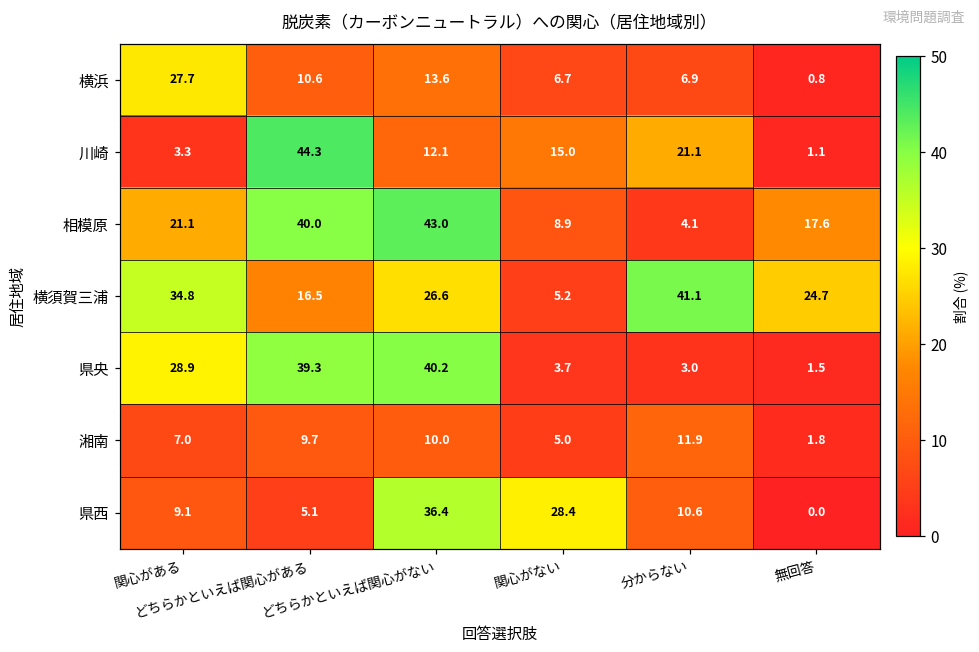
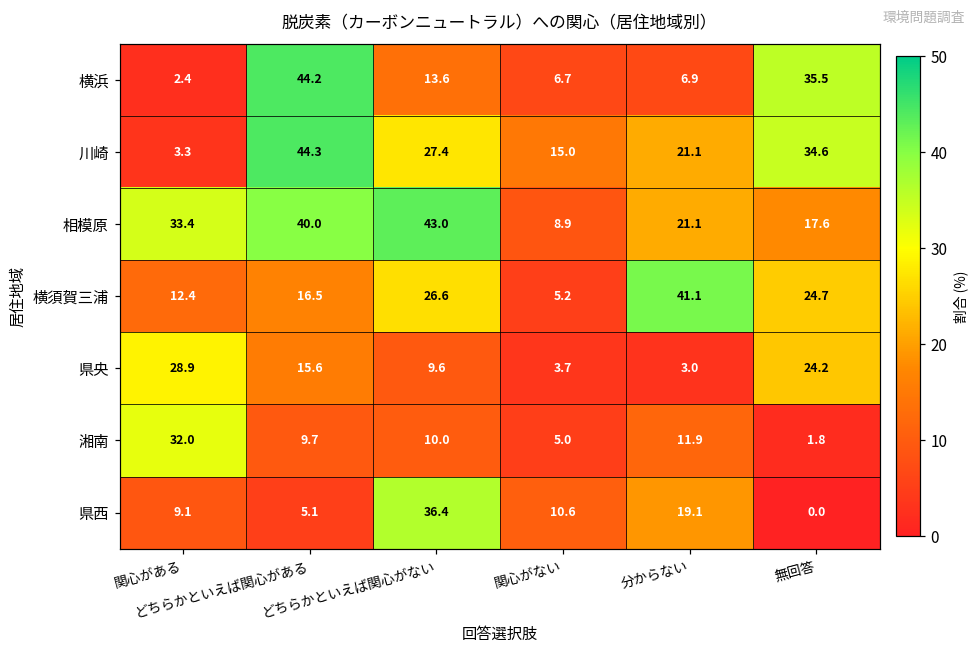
  {
    "横浜": {
-     "関心がある": 27.7,
-     "どちらかといえば関心がある": 10.6,
+     "関心がある": 2.4,
+     "どちらかといえば関心がある": 44.2,
      "どちらかといえば関心がない": 13.6,
      "関心がない": 6.7,
      "分からない": 6.9,
-     "無回答": 0.8
+     "無回答": 35.5
    },
    "川崎": {
      "関心がある": 3.3,
      "どちらかといえば関心がある": 44.3,
-     "どちらかといえば関心がない": 12.1,
+     "どちらかといえば関心がない": 27.4,
      "関心がない": 15.0,
      "分からない": 21.1,
-     "無回答": 1.1
+     "無回答": 34.6
    },
    "相模原": {
-     "関心がある": 21.1,
+     "関心がある": 33.4,
      "どちらかといえば関心がある": 40.0,
      "どちらかといえば関心がない": 43.0,
      "関心がない": 8.9,
-     "分からない": 4.1,
+     "分からない": 21.1,
      "無回答": 17.6
    },
    "横須賀三浦": {
-     "関心がある": 34.8,
+     "関心がある": 12.4,
      "どちらかといえば関心がある": 16.5,
      "どちらかといえば関心がない": 26.6,
      "関心がない": 5.2,
      "分からない": 41.1,
      "無回答": 24.7
    },
    "県央": {
      "関心がある": 28.9,
-     "どちらかといえば関心がある": 39.3,
-     "どちらかといえば関心がない": 40.2,
+     "どちらかといえば関心がある": 15.6,
+     "どちらかといえば関心がない": 9.6,
      "関心がない": 3.7,
      "分からない": 3.0,
-     "無回答": 1.5
+     "無回答": 24.2
    },
    "湘南": {
-     "関心がある": 7.0,
+     "関心がある": 32.0,
      "どちらかといえば関心がある": 9.7,
      "どちらかといえば関心がない": 10.0,
      "関心がない": 5.0,
      "分からない": 11.9,
      "無回答": 1.8
    },
    "県西": {
      "関心がある": 9.1,
      "どちらかといえば関心がある": 5.1,
      "どちらかといえば関心がない": 36.4,
-     "関心がない": 28.4,
-     "分からない": 10.6,
+     "関心がない": 10.6,
+     "分からない": 19.1,
      "無回答": 0.0
    }
  }
